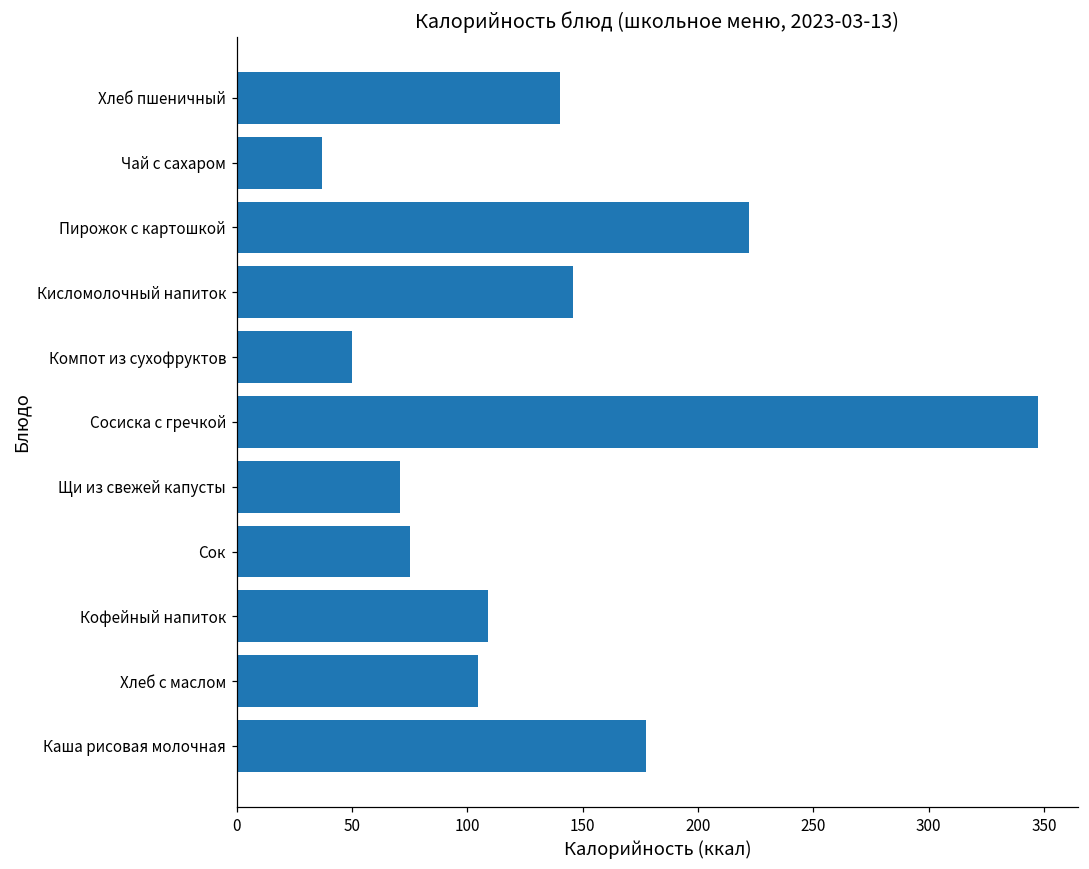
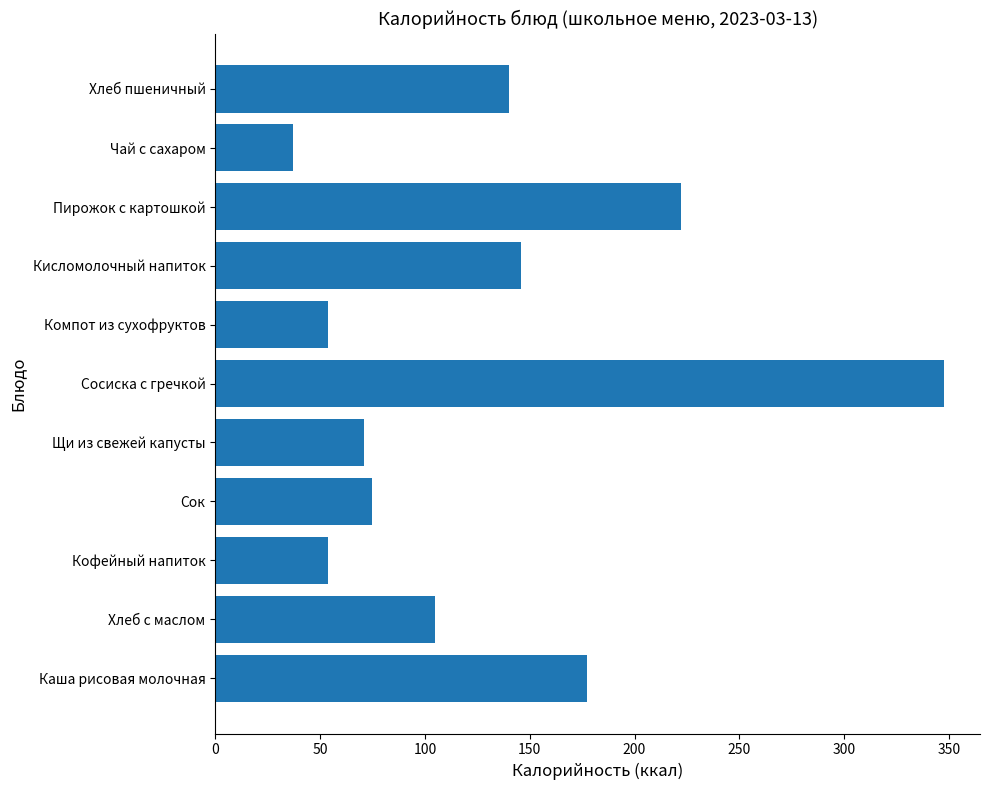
  {
    "Хлеб пшеничный": 140,
    "Чай с сахаром": 37,
    "Пирожок с картошкой": 222,
    "Кисломолочный напиток": 146,
-   "Компот из сухофруктов": 50,
+   "Компот из сухофруктов": 54,
    "Сосиска с гречкой": 347,
    "Щи из свежей капусты": 71,
    "Сок": 75,
-   "Кофейный напиток": 109,
+   "Кофейный напиток": 54,
    "Хлеб с маслом": 105,
    "Каша рисовая молочная": 177
  }
